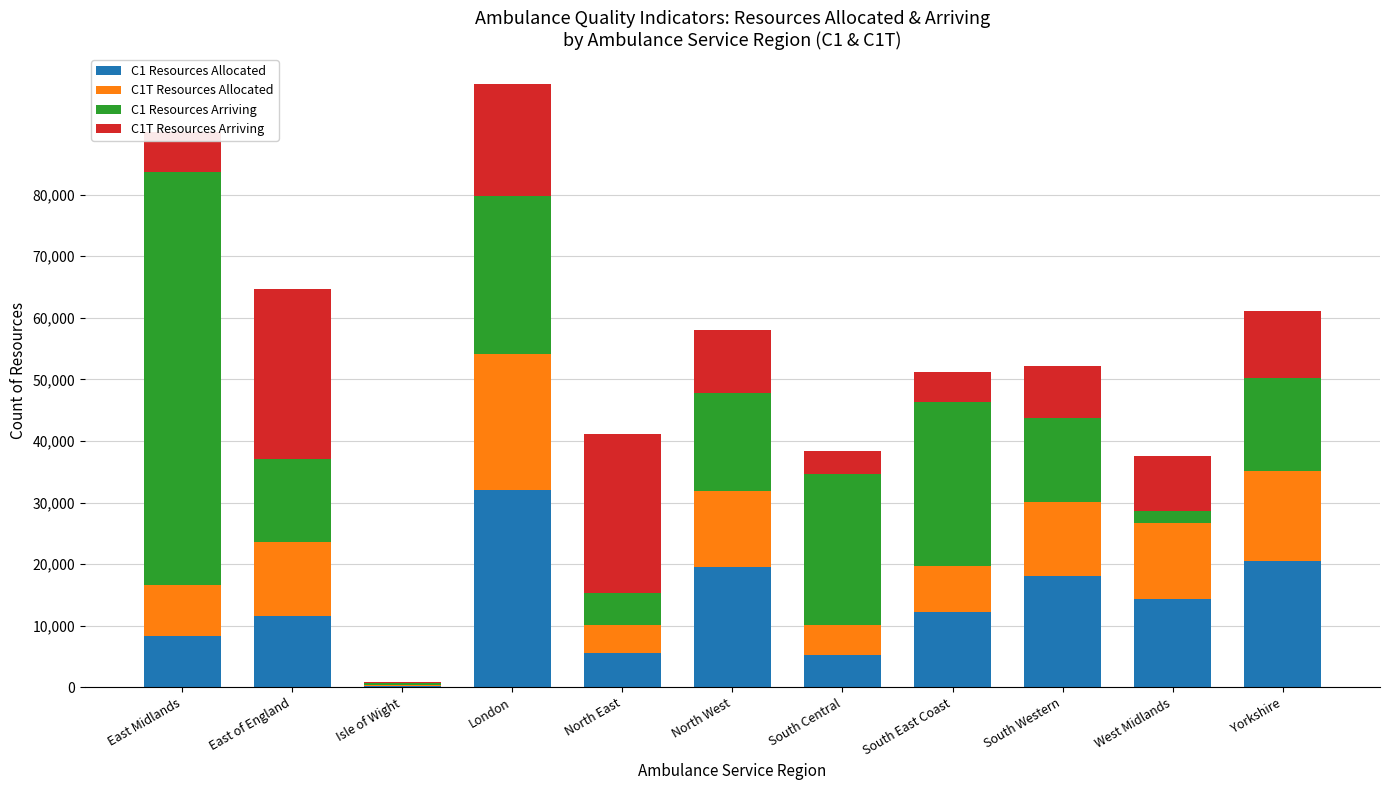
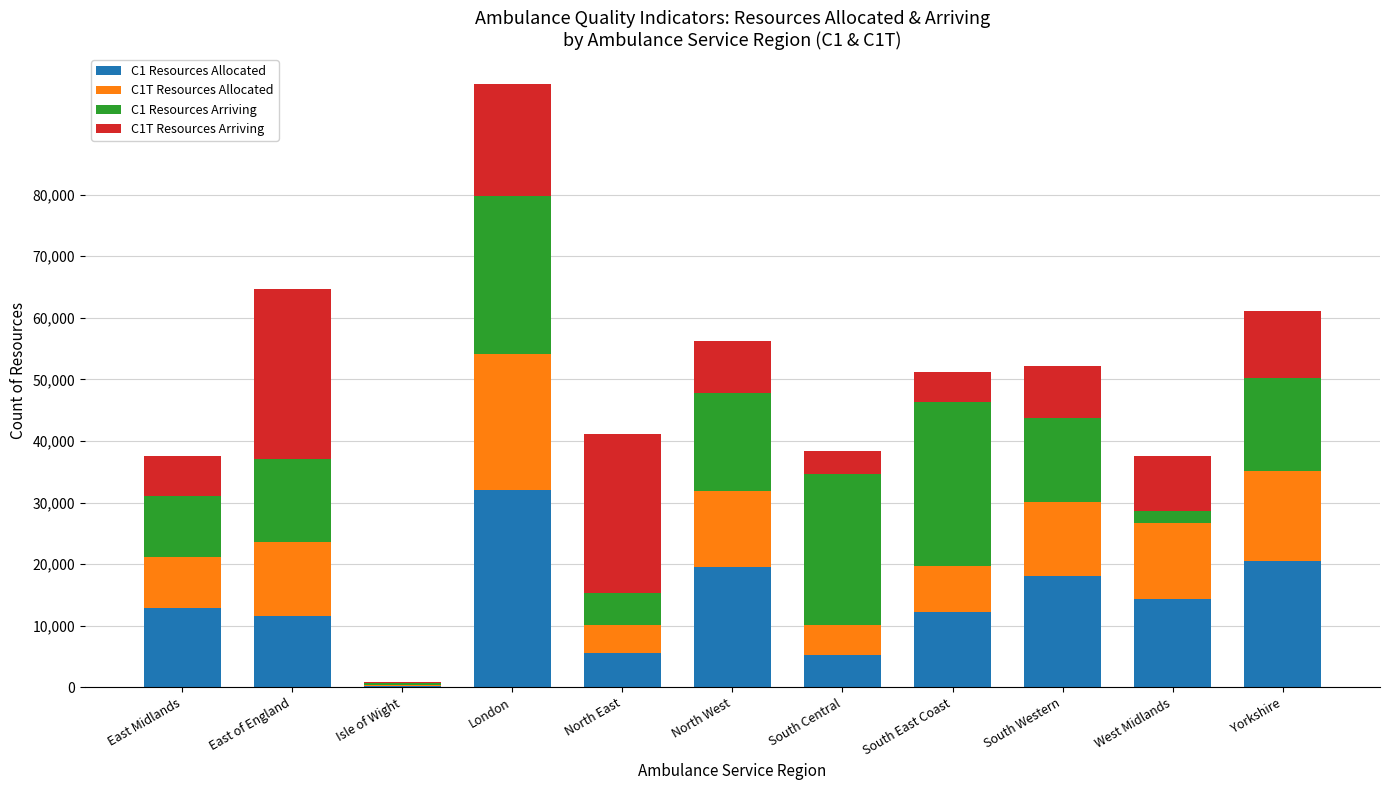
  {
    "C1 Resources Allocated": {
-     "East Midlands": "8,000",
+     "East Midlands": "13,000",
      "East of England": "12,000",
      "London": "32,000",
      "North East": "6,000",
      "North West": "19,000",
      "South Central": "5,000",
      "South East Coast": "12,000",
      "South Western": "18,000",
      "West Midlands": "14,000",
      "Yorkshire": "21,000"
    },
    "C1T Resources Allocated": {
      "East Midlands": "8,000",
      "East of England": "12,000",
      "London": "22,000",
      "North East": "4,000",
      "North West": "12,000",
      "South Central": "5,000",
      "South East Coast": "7,000",
      "South Western": "12,000",
      "West Midlands": "12,000",
      "Yorkshire": "15,000"
    },
    "C1 Resources Arriving": {
-     "East Midlands": "67,000",
+     "East Midlands": "10,000",
      "East of England": "13,000",
      "London": "26,000",
      "North East": "5,000",
      "North West": "16,000",
      "South Central": "25,000",
      "South East Coast": "27,000",
      "South Western": "14,000",
      "West Midlands": "2,000",
      "Yorkshire": "15,000"
    },
    "C1T Resources Arriving": {
      "East of England": "28,000",
      "London": "18,000",
      "North East": "26,000",
-     "North West": "10,000",
+     "North West": "8,000",
      "South Central": "4,000",
      "South East Coast": "5,000",
      "South Western": "8,000",
      "West Midlands": "9,000",
      "Yorkshire": "11,000"
    }
  }
